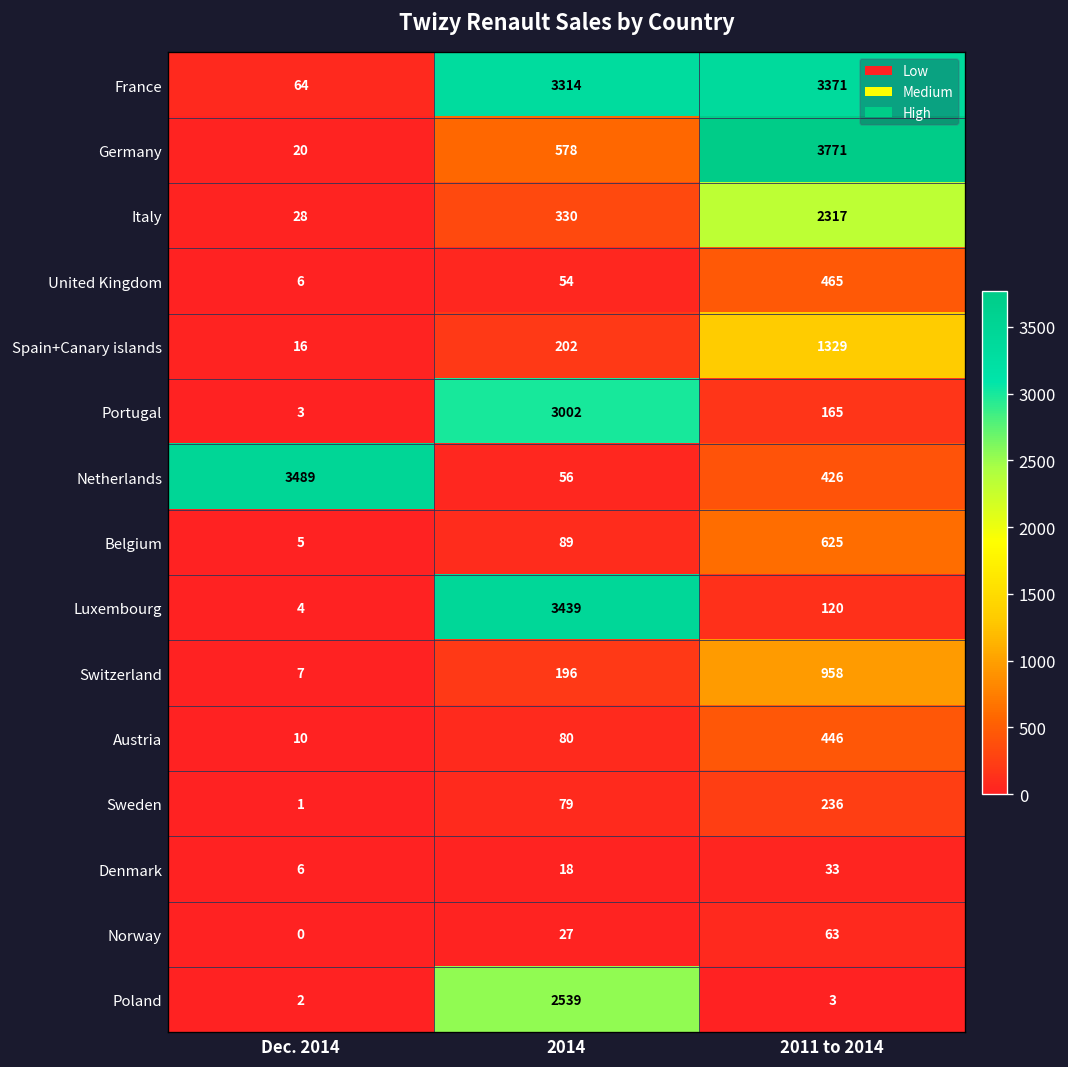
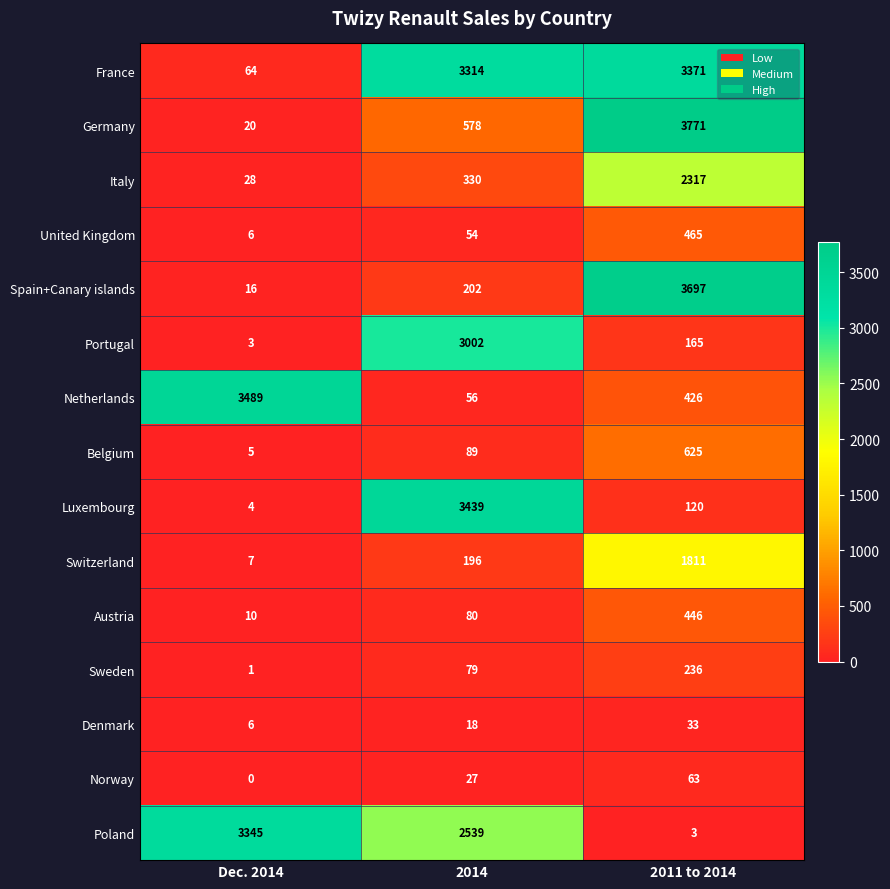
  {
    "France": {
      "Dec. 2014": 64,
      "2014": 3314,
      "2011 to 2014": 3371
    },
    "Germany": {
      "Dec. 2014": 20,
      "2014": 578,
      "2011 to 2014": 3771
    },
    "Italy": {
      "Dec. 2014": 28,
      "2014": 330,
      "2011 to 2014": 2317
    },
    "United Kingdom": {
      "Dec. 2014": 6,
      "2014": 54,
      "2011 to 2014": 465
    },
    "Spain+Canary islands": {
      "Dec. 2014": 16,
      "2014": 202,
-     "2011 to 2014": 1329
+     "2011 to 2014": 3697
    },
    "Portugal": {
      "Dec. 2014": 3,
      "2014": 3002,
      "2011 to 2014": 165
    },
    "Netherlands": {
      "Dec. 2014": 3489,
      "2014": 56,
      "2011 to 2014": 426
    },
    "Belgium": {
      "Dec. 2014": 5,
      "2014": 89,
      "2011 to 2014": 625
    },
    "Luxembourg": {
      "Dec. 2014": 4,
      "2014": 3439,
      "2011 to 2014": 120
    },
    "Switzerland": {
      "Dec. 2014": 7,
      "2014": 196,
-     "2011 to 2014": 958
+     "2011 to 2014": 1811
    },
    "Austria": {
      "Dec. 2014": 10,
      "2014": 80,
      "2011 to 2014": 446
    },
    "Sweden": {
      "Dec. 2014": 1,
      "2014": 79,
      "2011 to 2014": 236
    },
    "Denmark": {
      "Dec. 2014": 6,
      "2014": 18,
      "2011 to 2014": 33
    },
    "Norway": {
      "Dec. 2014": 0,
      "2014": 27,
      "2011 to 2014": 63
    },
    "Poland": {
-     "Dec. 2014": 2,
+     "Dec. 2014": 3345,
      "2014": 2539,
      "2011 to 2014": 3
    }
  }
